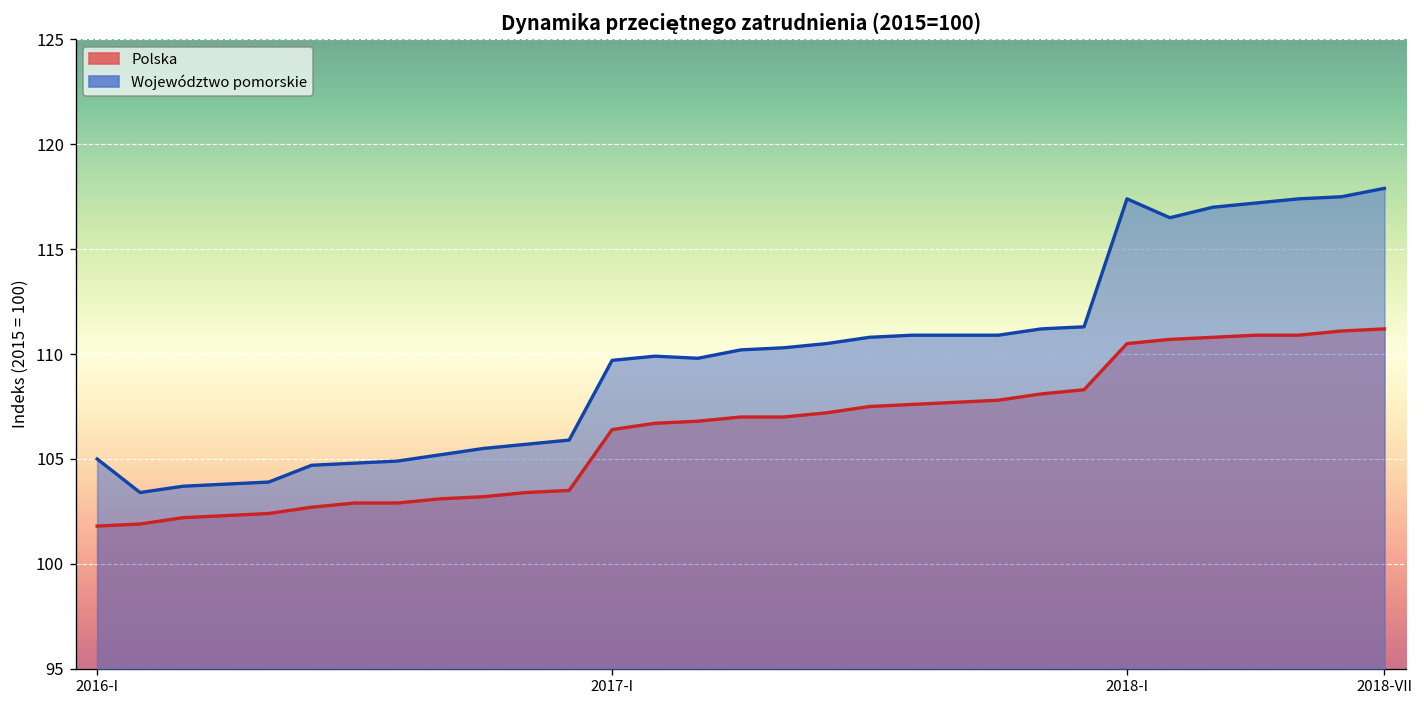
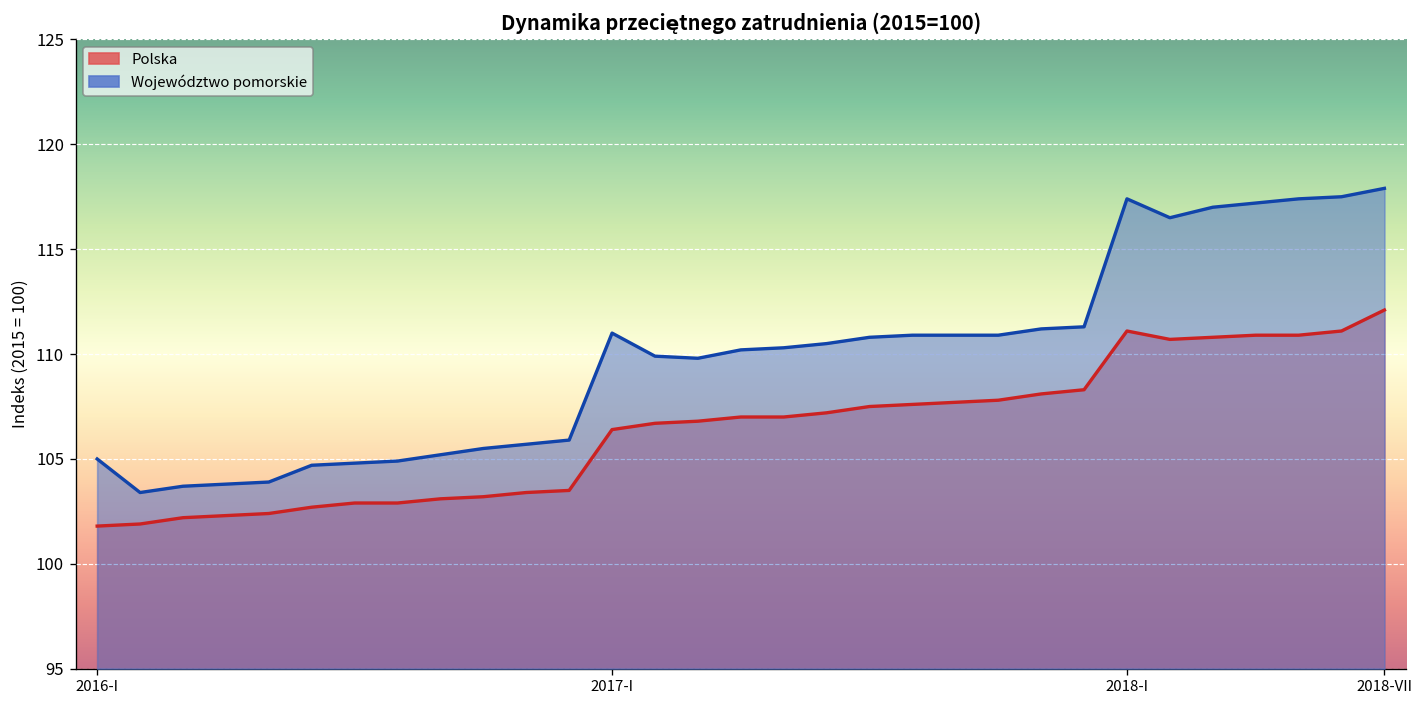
  {
    "Polska": {
      "2016-I": 101.8,
      "2017-I": 106.4,
-     "2018-I": 110.5,
-     "2018-VII": 111.2
+     "2018-I": 111.1,
+     "2018-VII": 112.1
    },
    "Województwo pomorskie": {
      "2016-I": 105.0,
-     "2017-I": 109.7,
+     "2017-I": 111.0,
      "2018-I": 117.4,
      "2018-VII": 117.9
    }
  }
